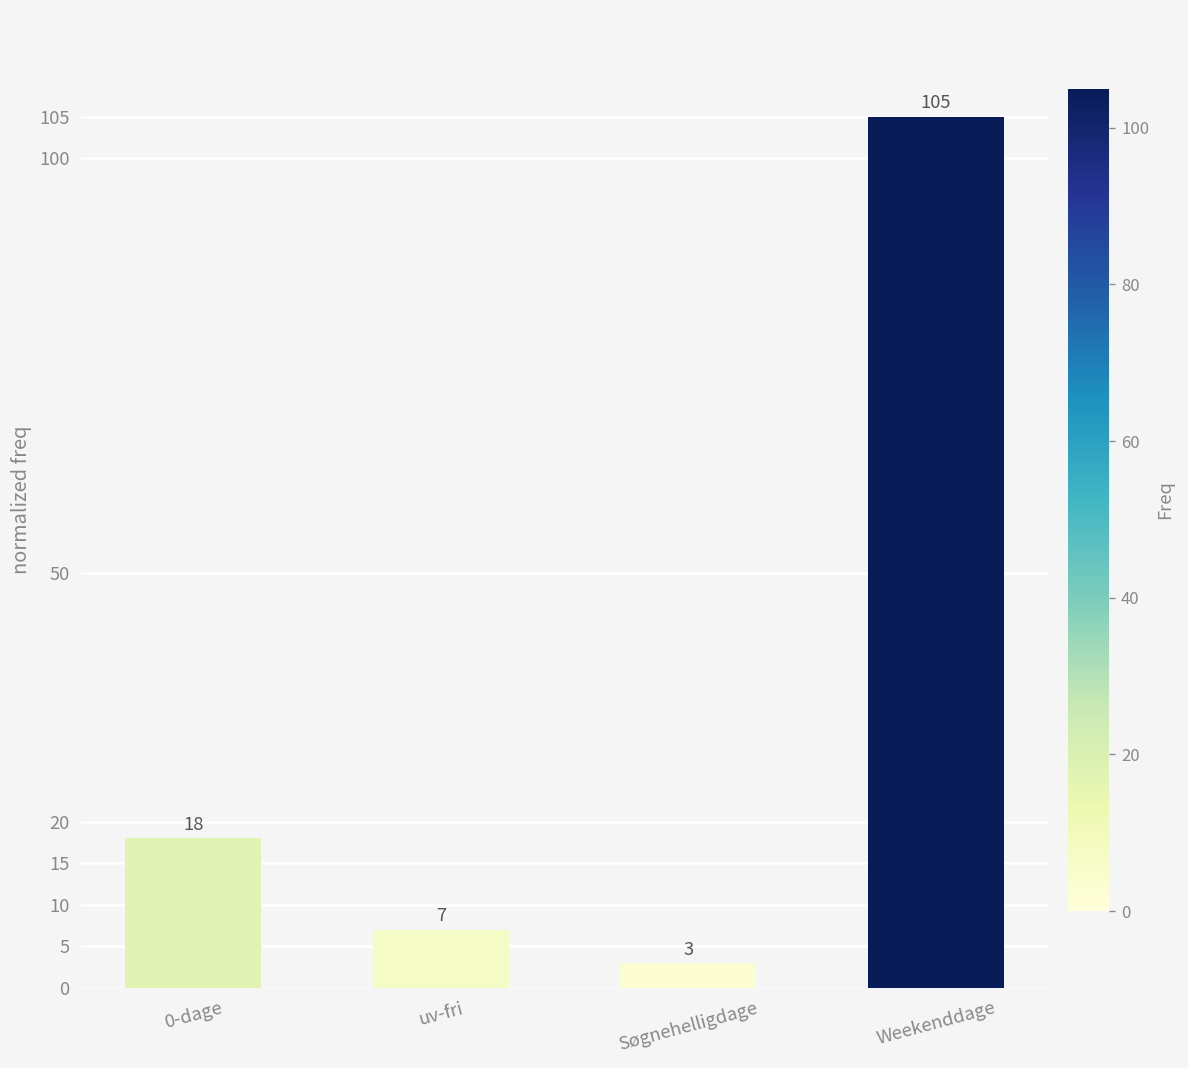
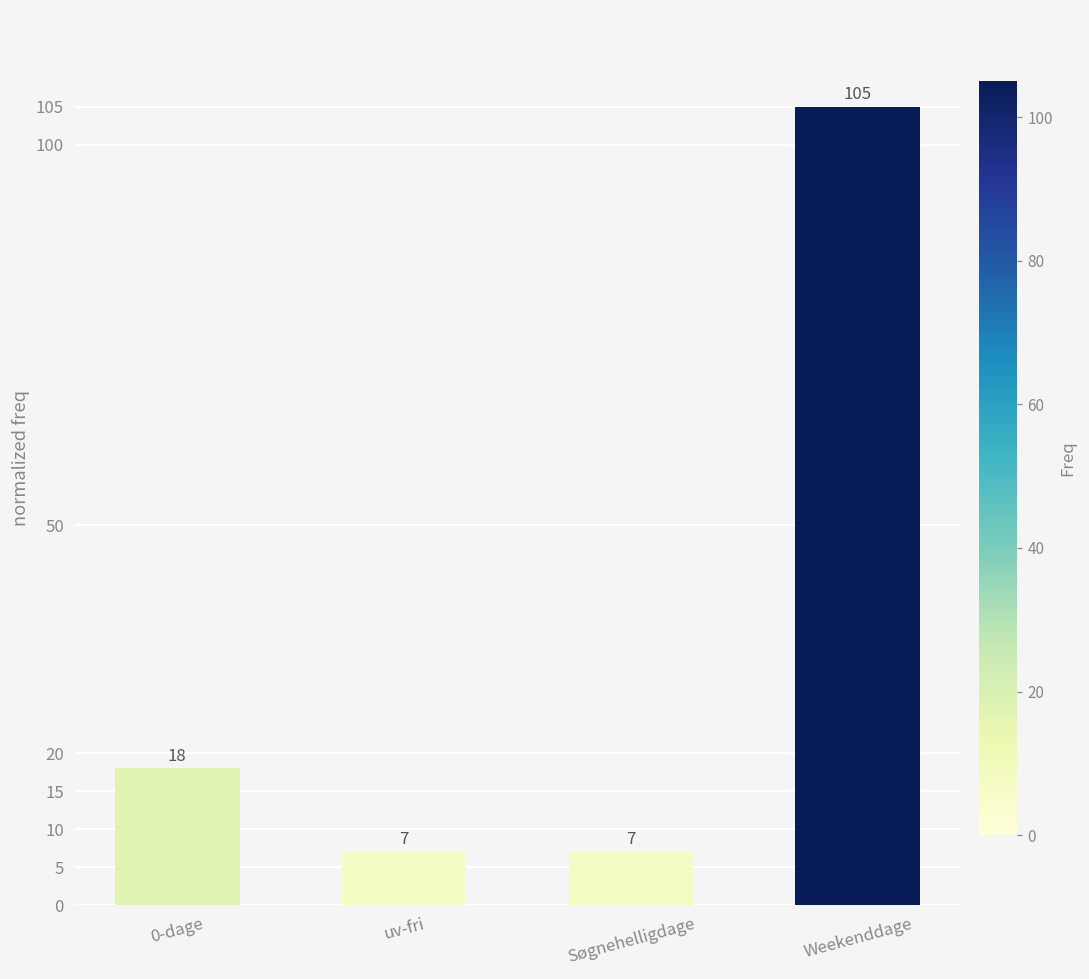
  {
    "0-dage": 18,
    "uv-fri": 7,
-   "Søgnehelligdage": 3,
+   "Søgnehelligdage": 7,
    "Weekenddage": 105
  }
